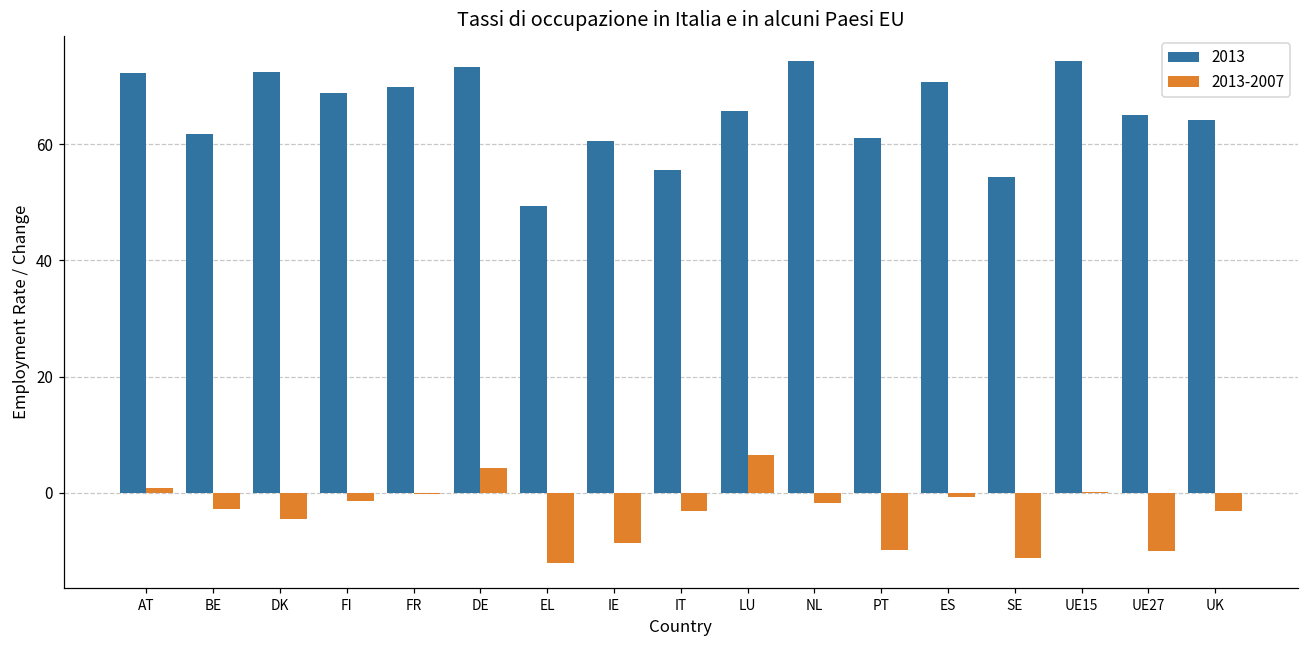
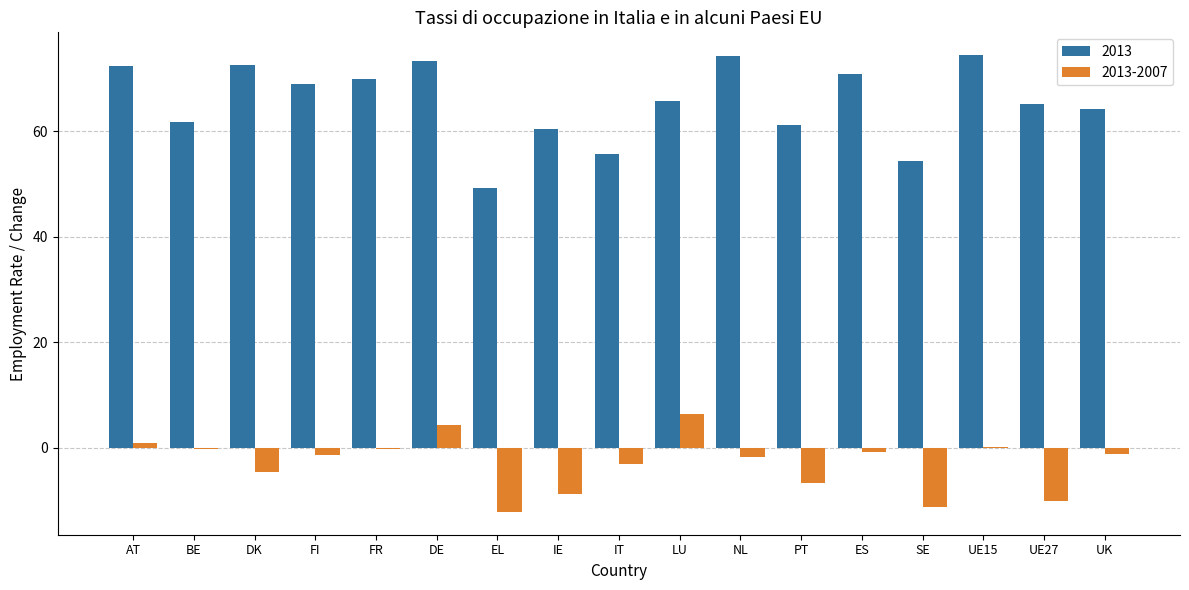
  {
    "2013": {
      "AT": 72,
      "BE": 62,
      "DK": 73,
      "FI": 69,
      "FR": 70,
      "DE": 73,
      "EL": 49,
      "IE": 61,
      "IT": 56,
      "LU": 66,
      "NL": 74,
      "PT": 61,
      "ES": 71,
      "SE": 54,
      "UE15": 74,
      "UE27": 65,
      "UK": 64
    },
    "2013-2007": {
      "AT": 1,
-     "BE": -3,
+     "BE": 0,
      "DK": -5,
      "FI": -1,
      "DE": 4,
      "EL": -12,
      "IE": -9,
      "IT": -3,
      "LU": 7,
      "NL": -2,
-     "PT": -10,
+     "PT": -7,
      "ES": -1,
      "SE": -11,
      "UE27": -10,
-     "UK": -3
+     "UK": -1
    }
  }
